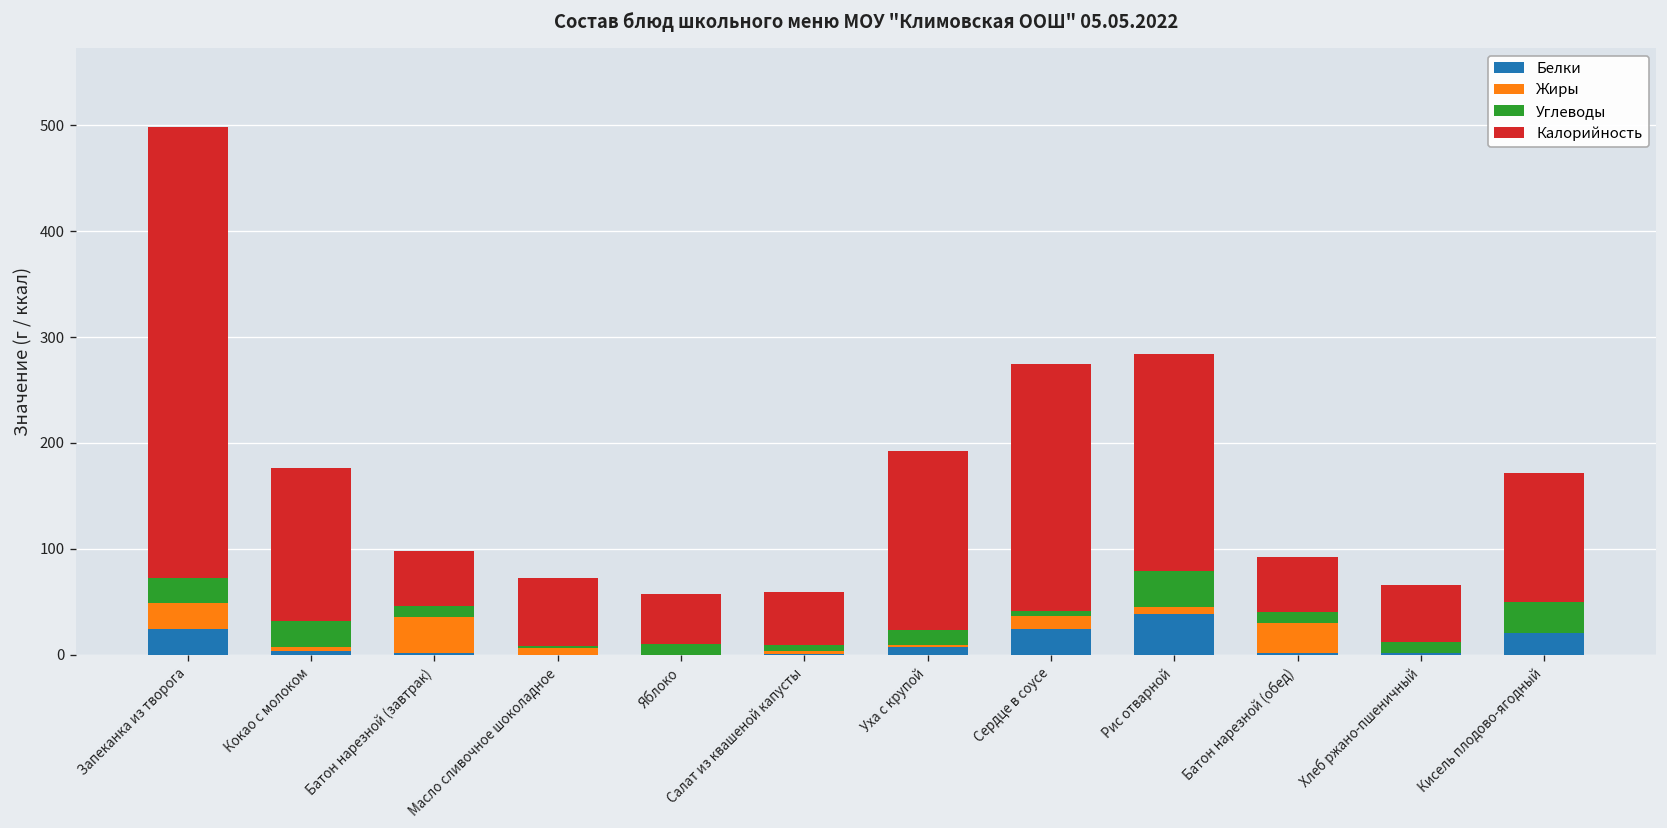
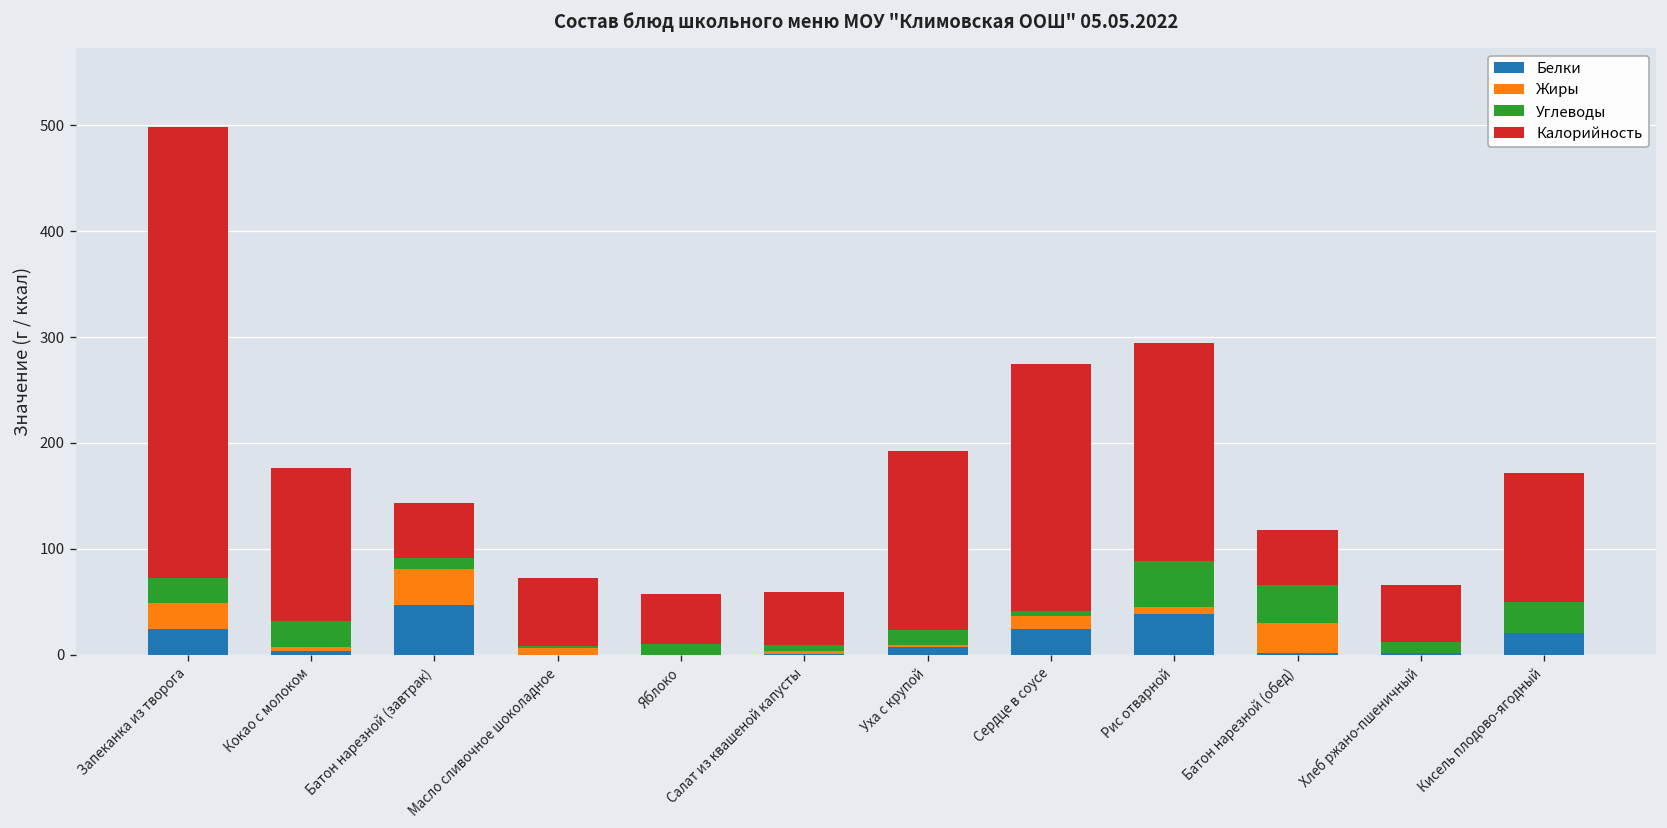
  {
    "Белки": {
      "Запеканка из творога": 20,
      "Кокао с молоком": 0,
-     "Батон нарезной (завтрак)": 0,
+     "Батон нарезной (завтрак)": 50,
      "Масло сливочное шоколадное": 0,
      "Яблоко": 0,
      "Уха с крупой": 10,
      "Сердце в соусе": 20,
      "Рис отварной": 40,
      "Кисель плодово-ягодный": 20
    },
    "Жиры": {
      "Запеканка из творога": 30,
      "Кокао с молоком": 0,
      "Батон нарезной (завтрак)": 30,
      "Масло сливочное шоколадное": 10,
      "Яблоко": 0,
      "Салат из квашеной капусты": 0,
      "Сердце в соусе": 10,
      "Рис отварной": 10,
      "Батон нарезной (обед)": 30,
      "Хлеб ржано-пшеничный": 0,
      "Кисель плодово-ягодный": 0
    },
    "Углеводы": {
      "Запеканка из творога": 20,
      "Кокао с молоком": 30,
      "Батон нарезной (завтрак)": 10,
      "Яблоко": 10,
      "Салат из квашеной капусты": 10,
      "Уха с крупой": 10,
      "Сердце в соусе": 0,
-     "Рис отварной": 30,
-     "Батон нарезной (обед)": 10,
+     "Рис отварной": 40,
+     "Батон нарезной (обед)": 40,
      "Хлеб ржано-пшеничный": 10,
      "Кисель плодово-ягодный": 30
    },
    "Калорийность": {
      "Запеканка из творога": 430,
      "Кокао с молоком": 140,
      "Батон нарезной (завтрак)": 50,
      "Масло сливочное шоколадное": 70,
      "Яблоко": 50,
      "Салат из квашеной капусты": 50,
      "Уха с крупой": 170,
      "Сердце в соусе": 230,
      "Рис отварной": 210,
      "Батон нарезной (обед)": 50,
      "Хлеб ржано-пшеничный": 50,
      "Кисель плодово-ягодный": 120
    }
  }
